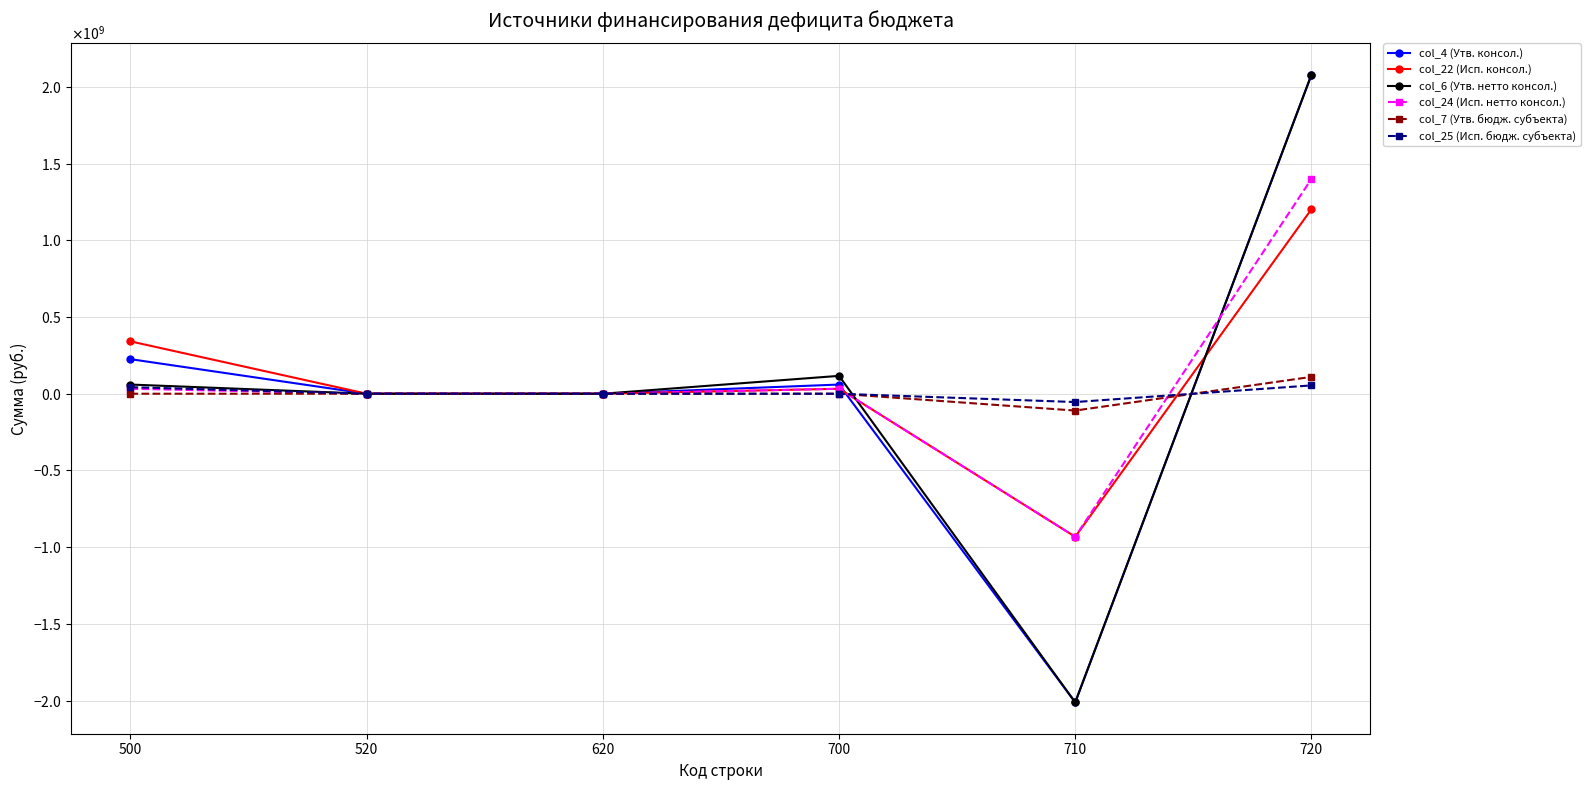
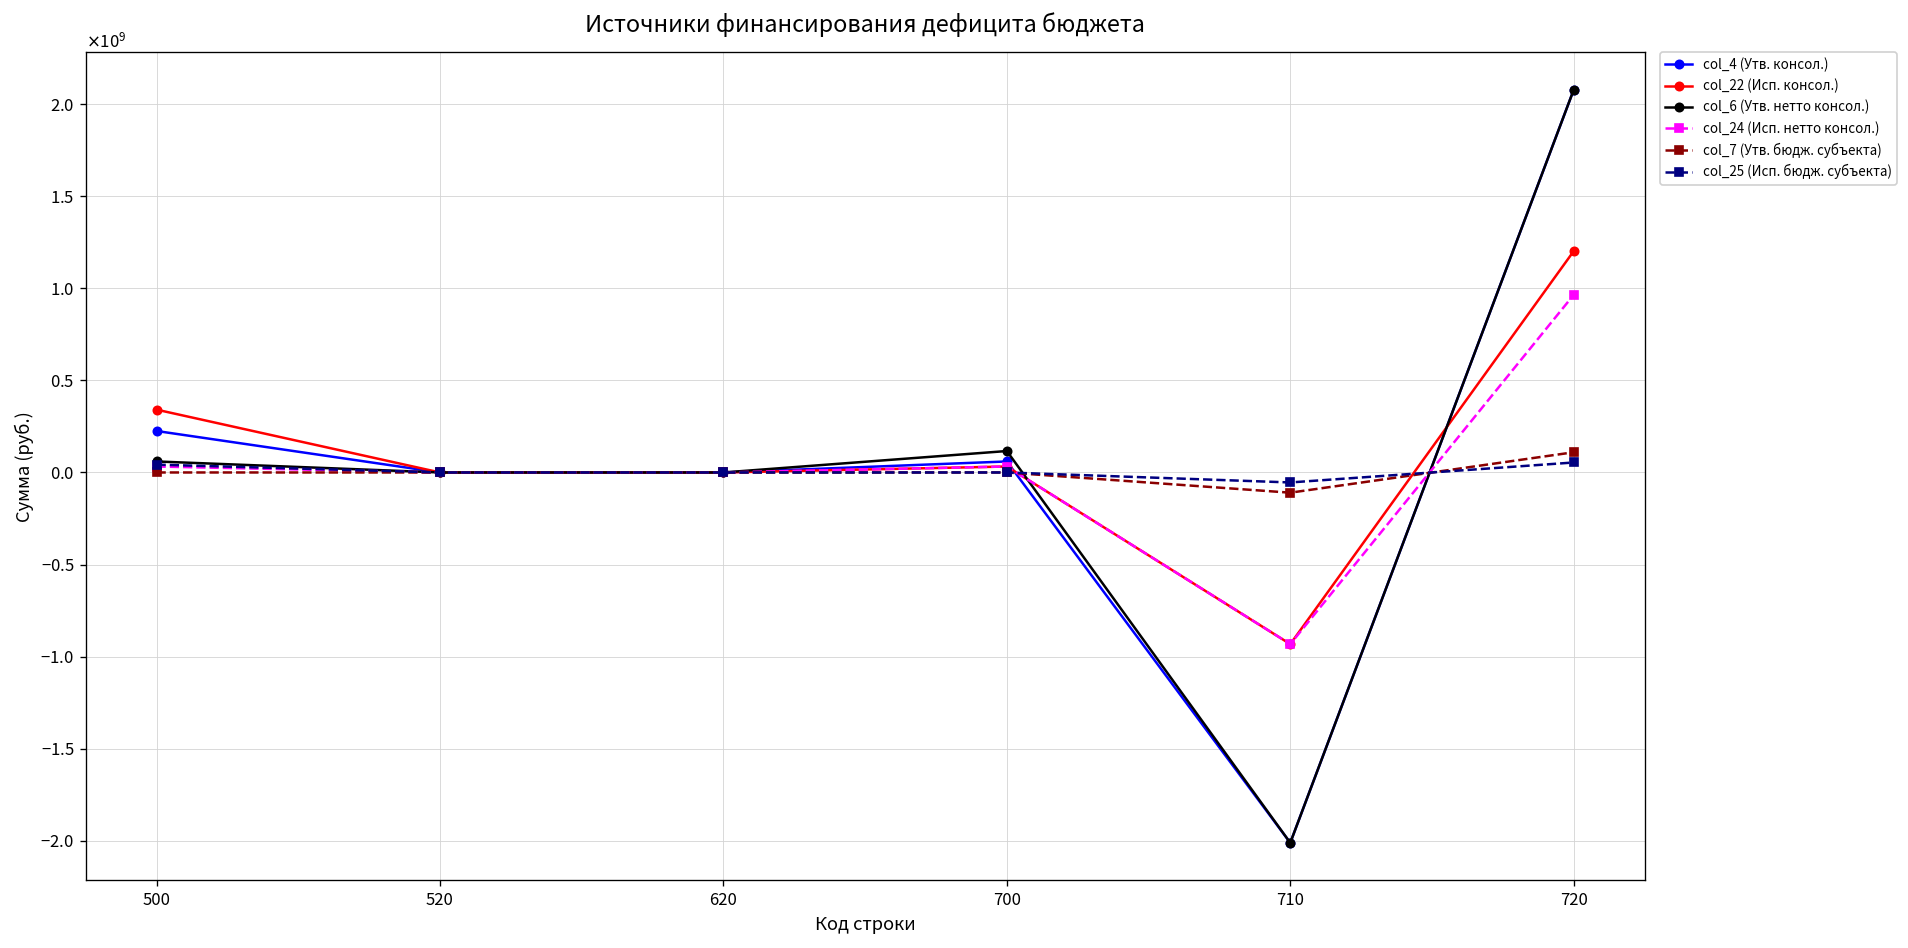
  {
    "col_4 (Утв. консол.)": {
      "500": 230000000,
      "700": 60000000
    },
    "col_22 (Исп. консол.)": {
      "500": 340000000,
      "720": 1200000000
    },
    "col_6 (Утв. нетто консол.)": {
      "500": 60000000,
      "700": 120000000
    },
    "col_24 (Исп. нетто консол.)": {
-     "720": 1400000000
+     "720": 960000000
    },
    "col_7 (Утв. бюдж. субъекта)": {
      "500": 0,
      "710": -110000000,
      "720": 110000000
    },
    "col_25 (Исп. бюдж. субъекта)": {
      "710": -50000000,
      "720": 50000000
    }
  }
